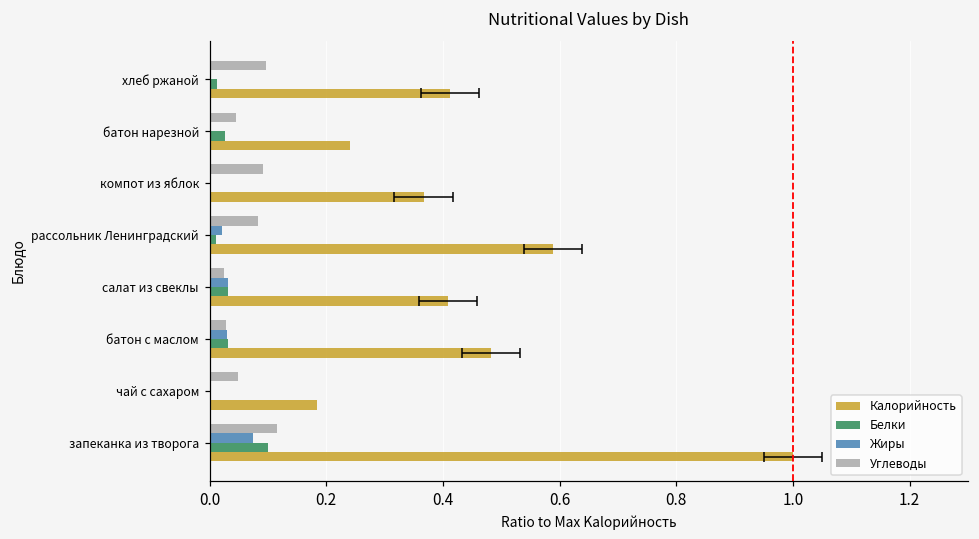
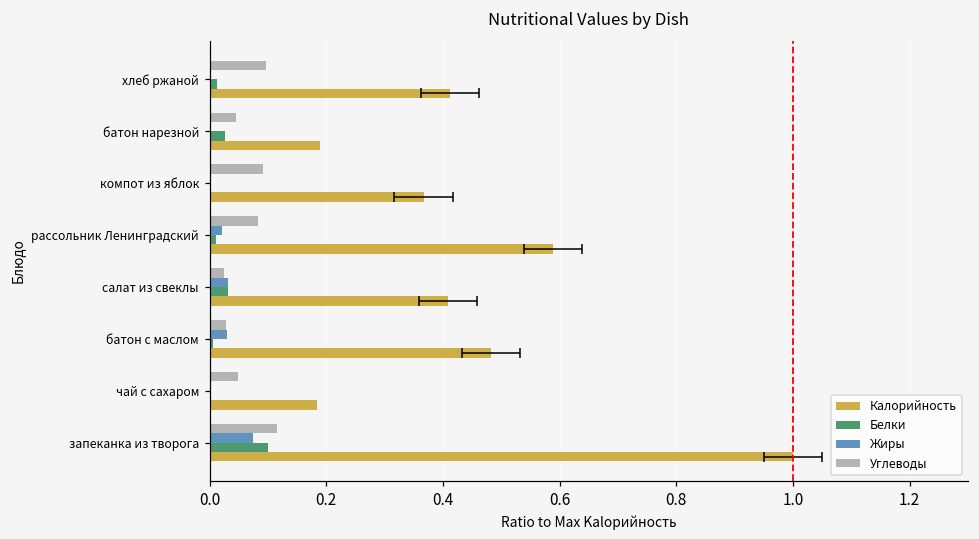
  {
    "Калорийность": {
      "хлеб ржаной": 0.41,
-     "батон нарезной": 0.24,
+     "батон нарезной": 0.19,
      "компот из яблок": 0.37,
      "рассольник Ленинградский": 0.59,
      "салат из свеклы": 0.41,
      "батон с маслом": 0.48,
      "чай с сахаром": 0.18,
      "запеканка из творога": 1.00
    },
    "Белки": {
      "хлеб ржаной": 0.01,
      "батон нарезной": 0.03,
      "рассольник Ленинградский": 0.01,
      "салат из свеклы": 0.03,
-     "батон с маслом": 0.03,
+     "батон с маслом": 0.01,
      "запеканка из творога": 0.10
    },
    "Углеводы": {
      "хлеб ржаной": 0.10,
      "батон нарезной": 0.05,
      "компот из яблок": 0.09,
      "рассольник Ленинградский": 0.08,
      "салат из свеклы": 0.03,
      "батон с маслом": 0.03,
      "чай с сахаром": 0.05,
      "запеканка из творога": 0.12
    }
  }
